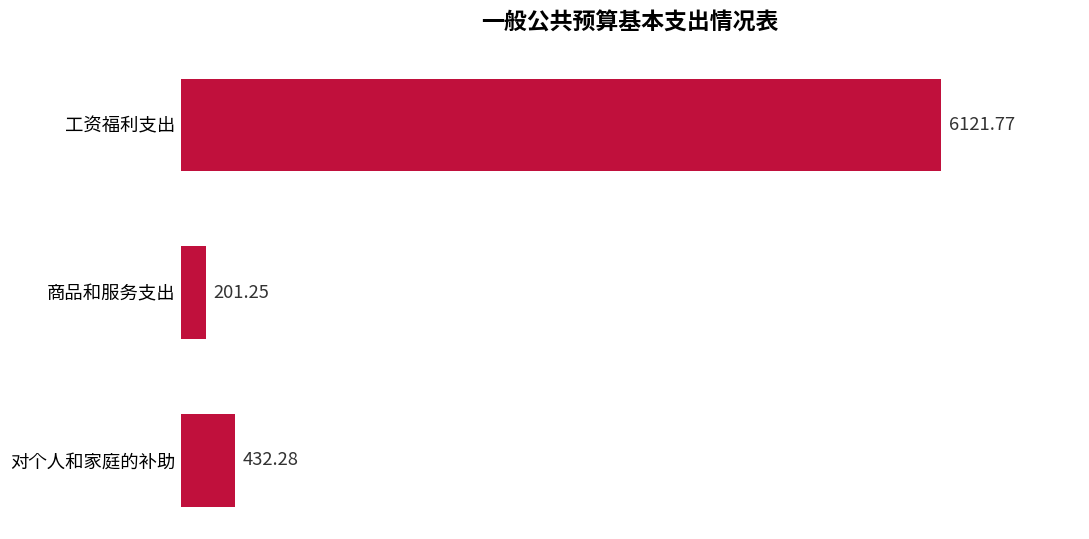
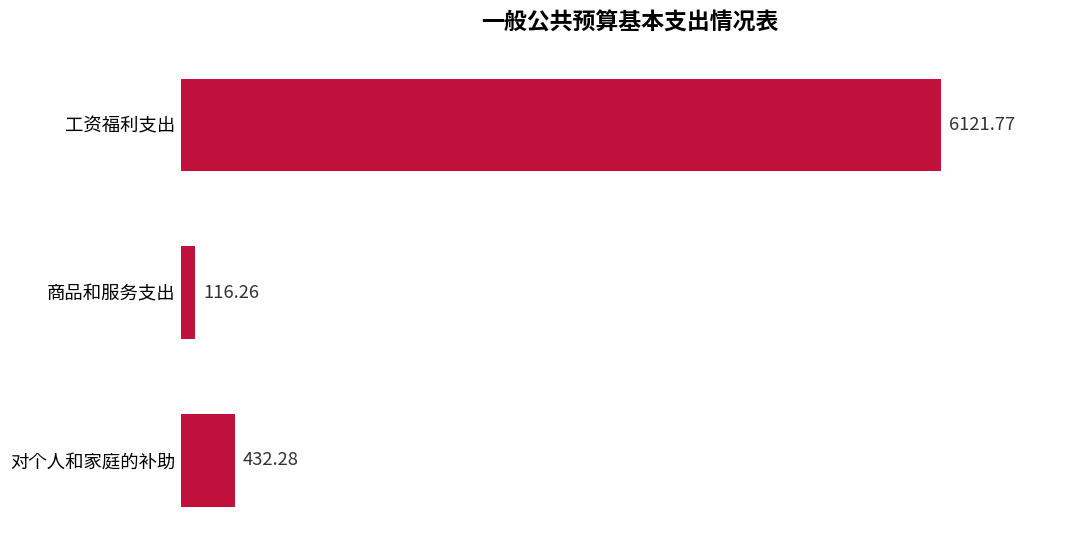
  {
    "工资福利支出": 6121.77,
-   "商品和服务支出": 201.25,
+   "商品和服务支出": 116.26,
    "对个人和家庭的补助": 432.28
  }
